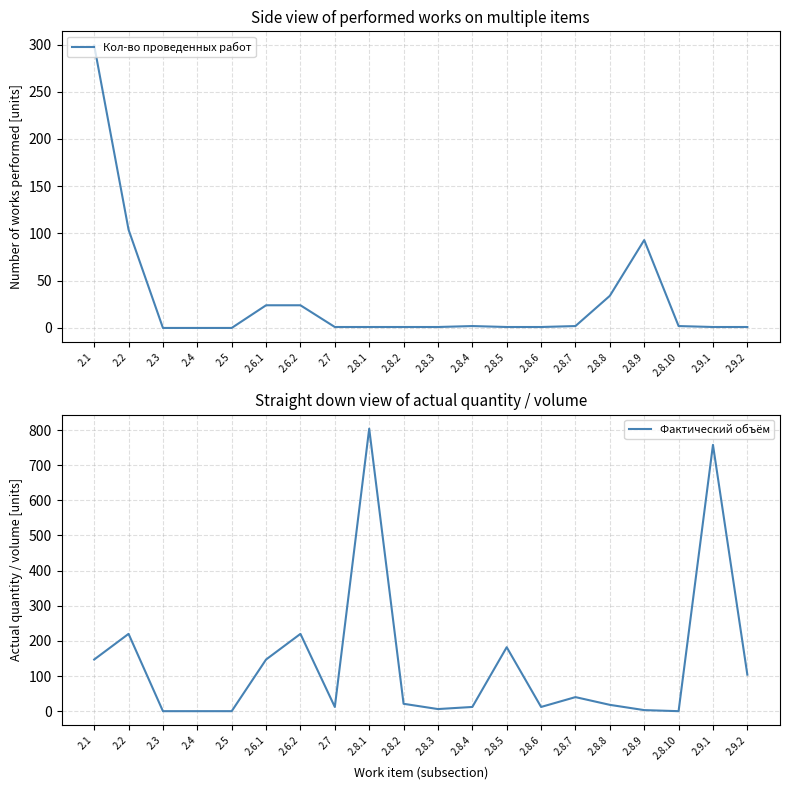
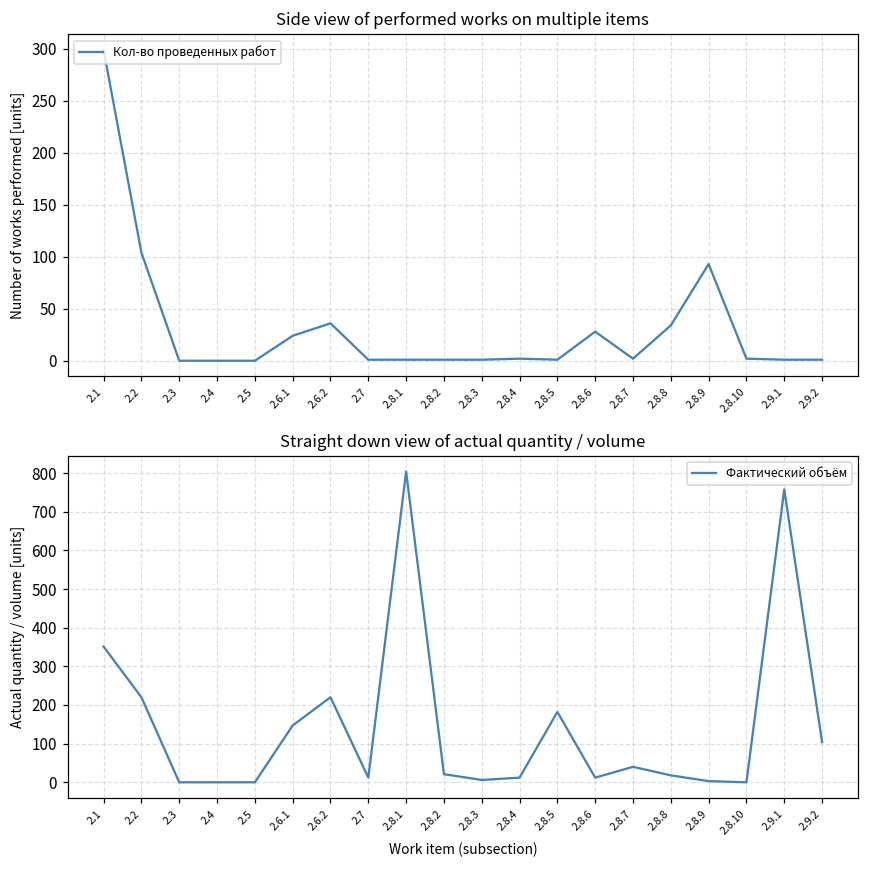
  {
    "Side view of performed works on multiple items": {
      "2.2": 100,
      "2.3": 0,
      "2.4": 0,
      "2.5": 0,
      "2.6.1": 20,
-     "2.6.2": 20,
+     "2.6.2": 40,
      "2.7": 0,
      "2.8.1": 0,
      "2.8.2": 0,
      "2.8.3": 0,
      "2.8.4": 0,
      "2.8.5": 0,
-     "2.8.6": 0,
+     "2.8.6": 30,
      "2.8.7": 0,
      "2.8.8": 30,
      "2.8.9": 90,
      "2.8.10": 0,
      "2.9.1": 0,
      "2.9.2": 0
    },
    "Straight down view of actual quantity / volume": {
-     "2.1": 150,
+     "2.1": 350,
      "2.2": 220,
      "2.3": 0,
      "2.4": 0,
      "2.5": 0,
      "2.6.1": 150,
      "2.6.2": 220,
      "2.7": 10,
      "2.8.1": 800,
      "2.8.2": 20,
      "2.8.3": 10,
      "2.8.4": 10,
      "2.8.5": 180,
      "2.8.6": 10,
      "2.8.7": 40,
      "2.8.8": 20,
      "2.8.9": 0,
      "2.8.10": 0,
      "2.9.1": 760,
      "2.9.2": 100
    }
  }
